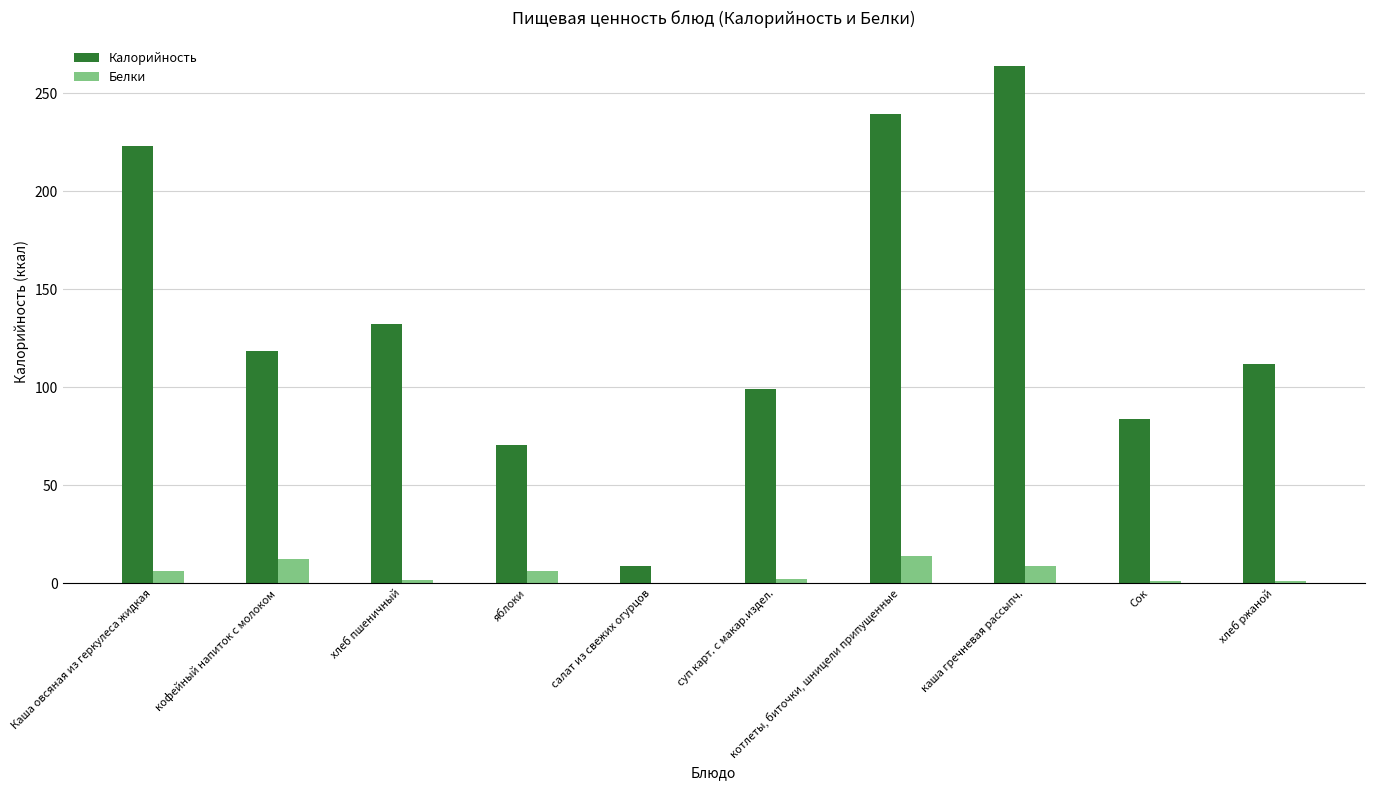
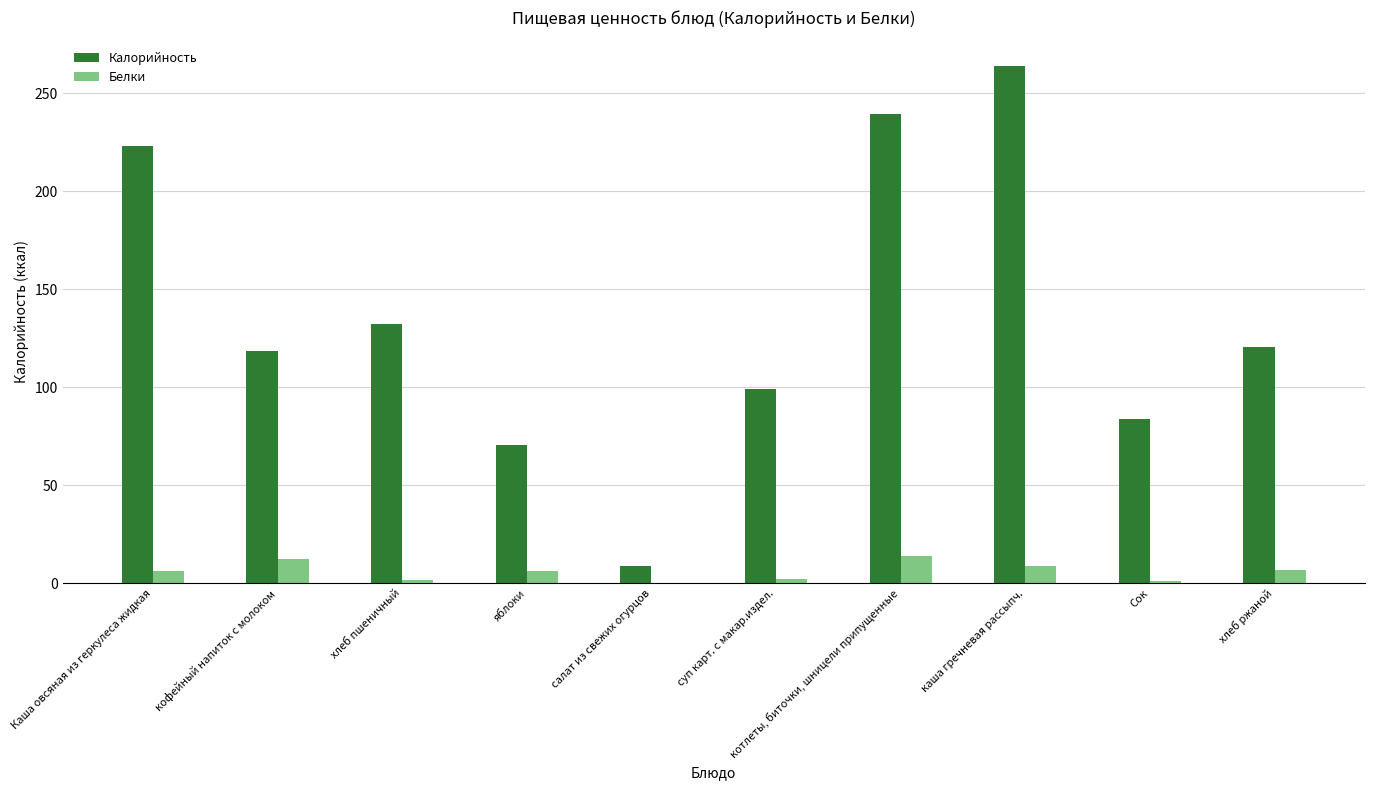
  {
    "Калорийность": {
      "Каша овсяная из геркулеса жидкая": 223,
      "кофейный напиток с молоком": 119,
      "хлеб пшеничный": 133,
      "яблоки": 71,
      "салат из свежих огурцов": 9,
      "суп карт. с макар.издел.": 99,
      "котлеты, биточки, шницели припущенные": 239,
      "каша гречневая рассыпч.": 264,
      "Сок": 84,
-     "хлеб ржаной": 112
+     "хлеб ржаной": 121
    },
    "Белки": {
      "Каша овсяная из геркулеса жидкая": 6,
      "кофейный напиток с молоком": 12,
      "хлеб пшеничный": 2,
      "яблоки": 6,
      "суп карт. с макар.издел.": 2,
      "котлеты, биточки, шницели припущенные": 14,
      "каша гречневая рассыпч.": 9,
      "Сок": 1,
-     "хлеб ржаной": 1
+     "хлеб ржаной": 7
    }
  }
